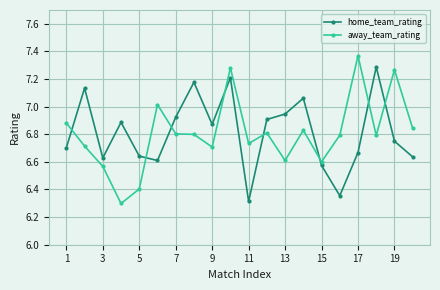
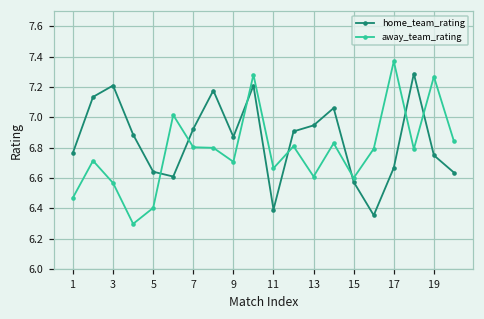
  {
    "home_team_rating": {
-     "1": 6.70,
-     "3": 6.63,
+     "1": 6.77,
+     "3": 7.21,
      "5": 6.64,
      "7": 6.92,
      "9": 6.87,
-     "11": 6.31,
+     "11": 6.39,
      "13": 6.95,
      "15": 6.57,
      "17": 6.67,
      "19": 6.75
    },
    "away_team_rating": {
-     "1": 6.88,
+     "1": 6.47,
      "3": 6.57,
      "5": 6.40,
      "7": 6.80,
      "9": 6.71,
-     "11": 6.73,
+     "11": 6.66,
      "13": 6.61,
      "15": 6.60,
      "17": 7.37,
      "19": 7.27
    }
  }
